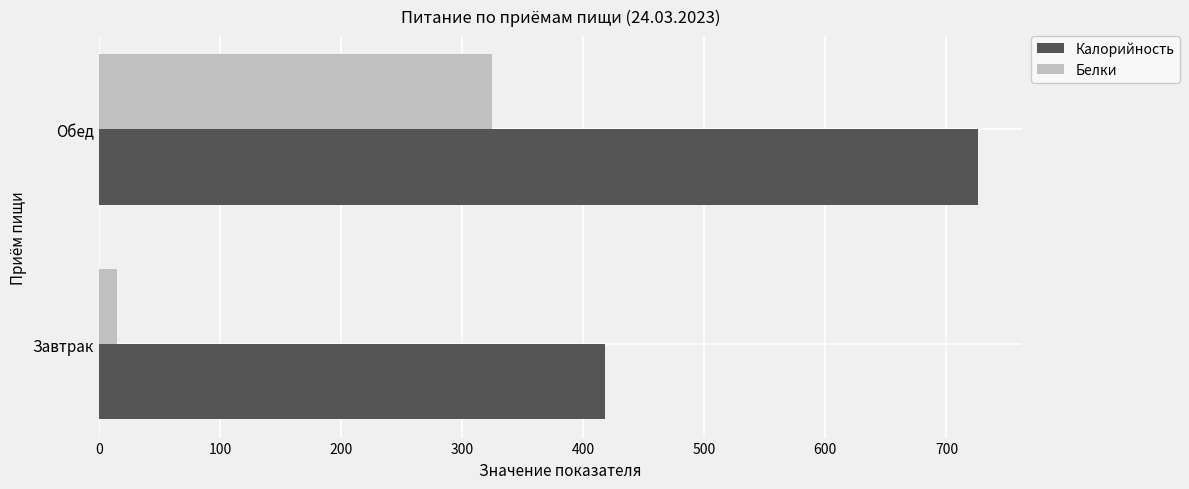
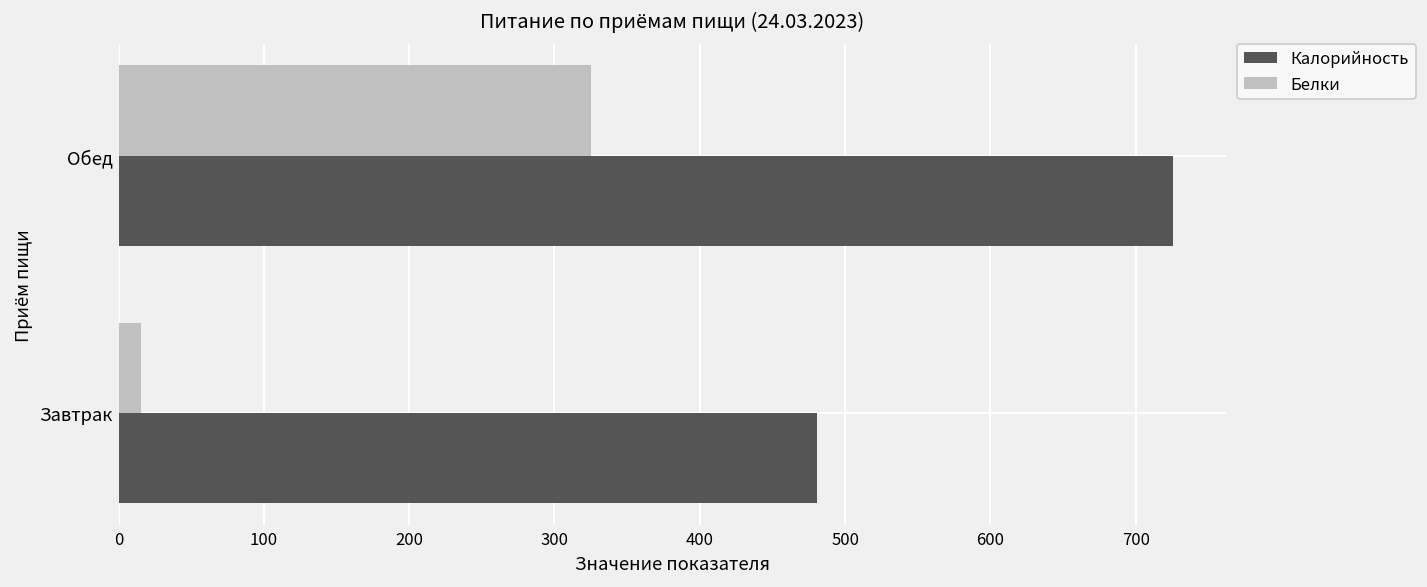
  {
    "Калорийность": {
      "Обед": 726,
-     "Завтрак": 418
+     "Завтрак": 481
    },
    "Белки": {
      "Обед": 325,
      "Завтрак": 15
    }
  }
